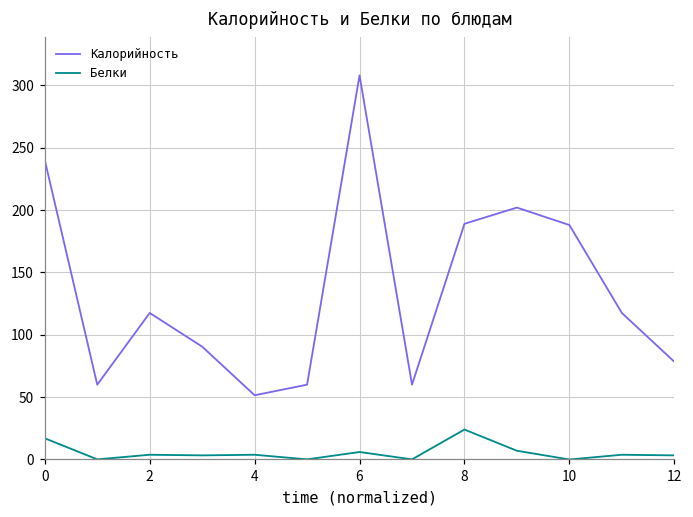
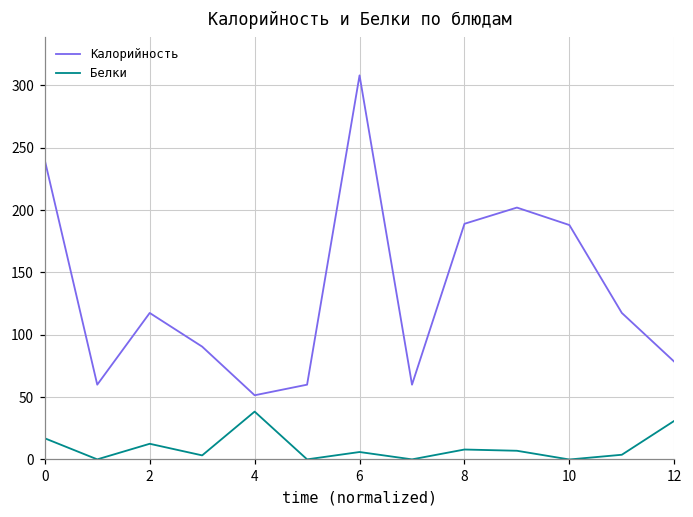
  {
    "Калорийность": {
      "0": 240,
      "2": 118,
      "4": 52,
      "6": 308,
      "8": 189,
      "10": 188,
      "12": 78
    },
    "Белки": {
      "0": 17,
-     "2": 4,
-     "4": 4,
+     "2": 13,
+     "4": 38,
      "6": 6,
-     "8": 24,
+     "8": 8,
      "10": 0,
-     "12": 3
+     "12": 31
    }
  }
